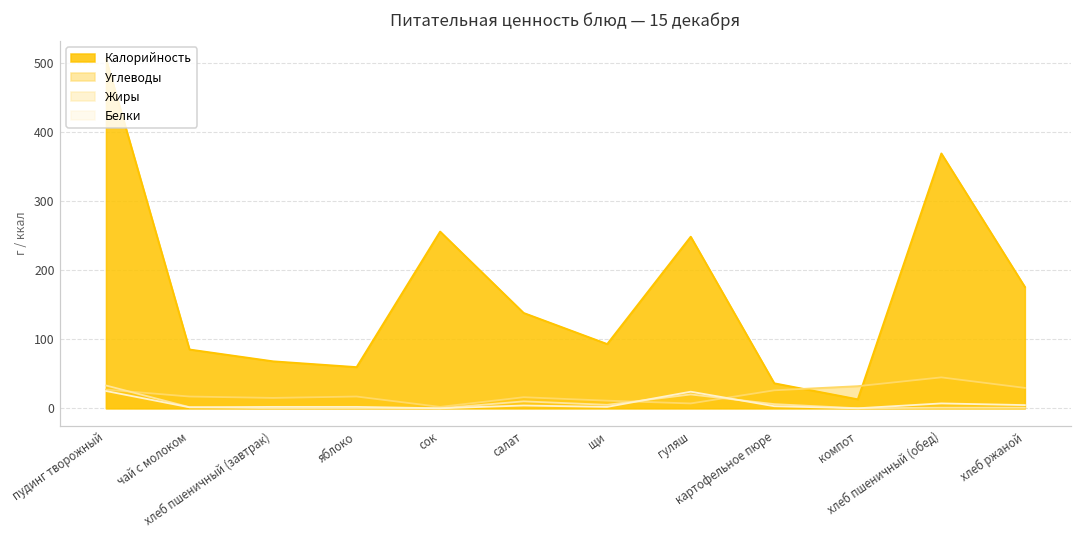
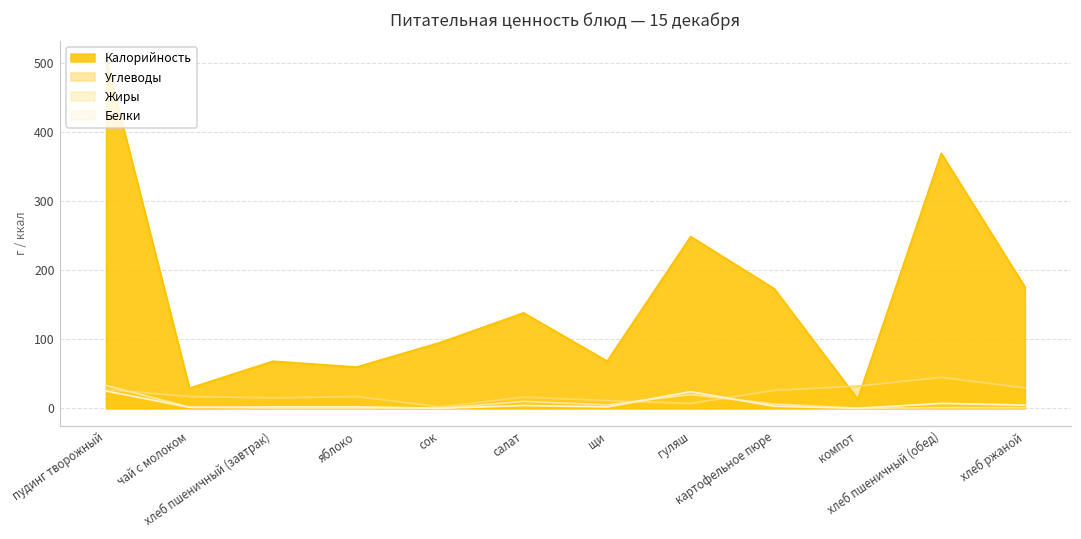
  {
    "Калорийность": {
-     "чай с молоком": 90,
+     "чай с молоком": 30,
      "хлеб пшеничный (завтрак)": 70,
      "яблоко": 60,
-     "сок": 260,
+     "сок": 100,
      "салат": 140,
-     "щи": 90,
+     "щи": 70,
      "гуляш": 250,
-     "картофельное пюре": 40,
+     "картофельное пюре": 170,
      "компот": 10,
      "хлеб пшеничный (обед)": 370,
      "хлеб ржаной": 180
    }
  }
